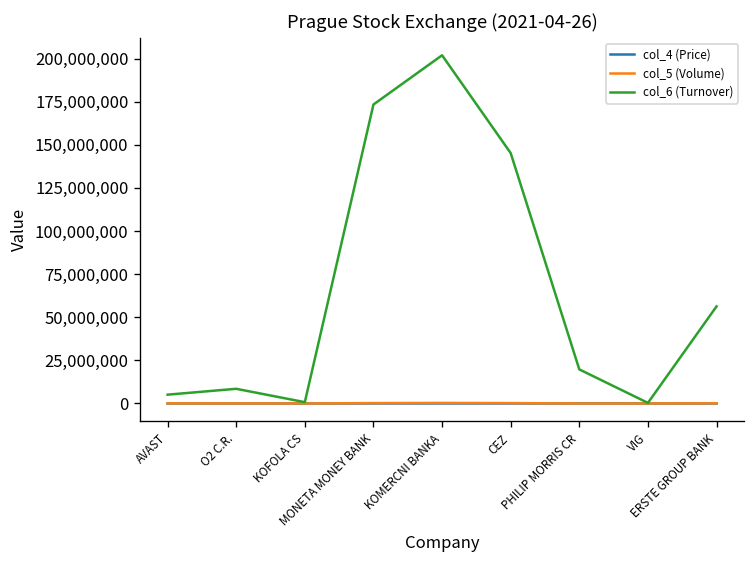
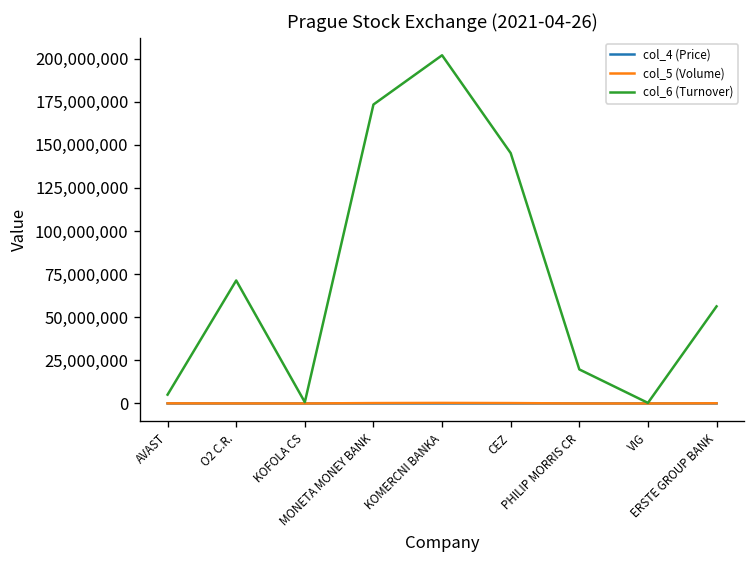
  {
    "col_5 (Volume)": {
      "AVAST": "0",
      "O2 C.R.": "0",
      "MONETA MONEY BANK": "0",
      "KOMERCNI BANKA": "0",
      "CEZ": "0",
      "PHILIP MORRIS CR": "0",
      "ERSTE GROUP BANK": "0"
    },
    "col_6 (Turnover)": {
      "AVAST": "5,000,000",
-     "O2 C.R.": "9,000,000",
+     "O2 C.R.": "71,000,000",
      "MONETA MONEY BANK": "173,000,000",
      "KOMERCNI BANKA": "202,000,000",
      "CEZ": "145,000,000",
      "PHILIP MORRIS CR": "20,000,000",
      "ERSTE GROUP BANK": "56,000,000"
    }
  }
